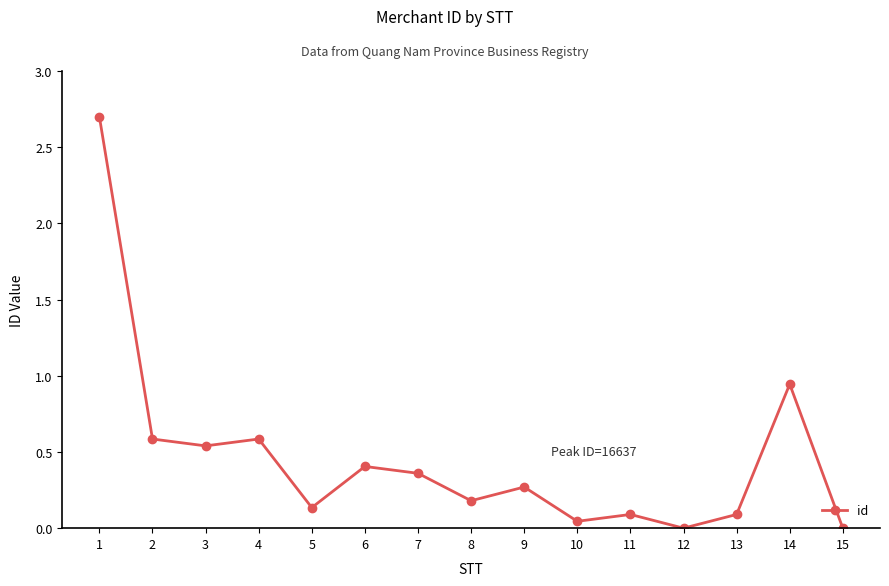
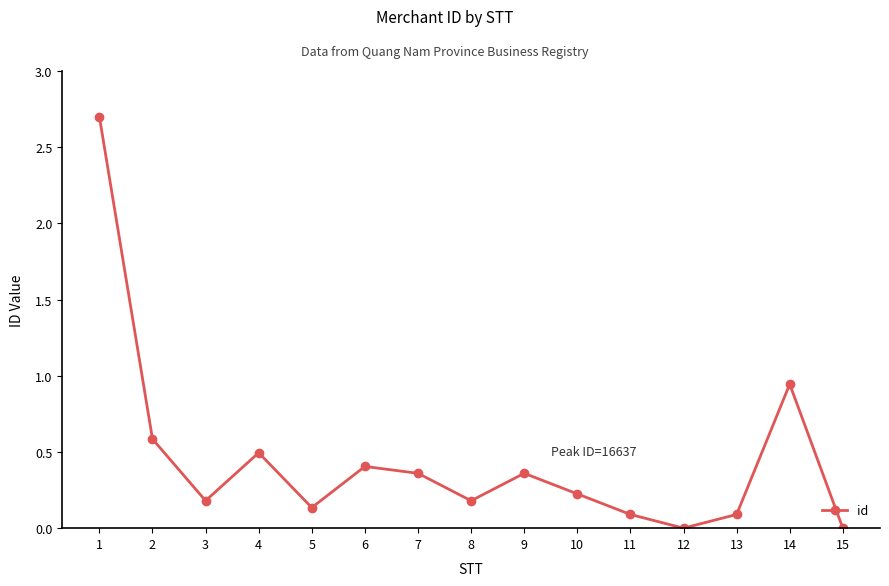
  {
    "1": 2.70,
    "2": 0.59,
-   "3": 0.54,
-   "4": 0.59,
+   "3": 0.18,
+   "4": 0.50,
    "5": 0.14,
    "6": 0.41,
    "7": 0.36,
    "8": 0.18,
-   "9": 0.27,
-   "10": 0.05,
+   "9": 0.36,
+   "10": 0.23,
    "11": 0.09,
    "12": 0.00,
    "13": 0.09,
    "14": 0.95,
    "15": 0.00
  }
